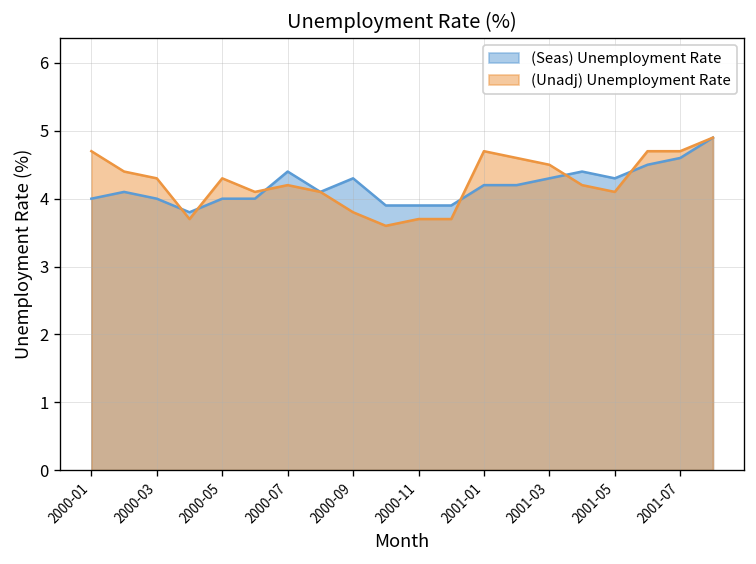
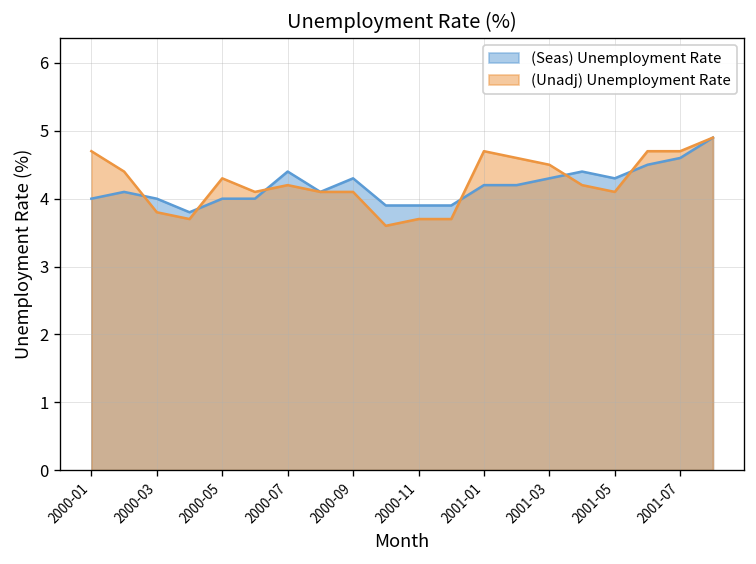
  {
    "(Seas) Unemployment Rate": {
      "2000-01": 4.0,
      "2000-03": 4.0,
      "2000-05": 4.0,
      "2000-07": 4.4,
      "2000-09": 4.3,
      "2000-11": 3.9,
      "2001-01": 4.2,
      "2001-03": 4.3,
      "2001-05": 4.3,
      "2001-07": 4.6
    },
    "(Unadj) Unemployment Rate": {
      "2000-01": 4.7,
-     "2000-03": 4.3,
+     "2000-03": 3.8,
      "2000-05": 4.3,
      "2000-07": 4.2,
-     "2000-09": 3.8,
+     "2000-09": 4.1,
      "2000-11": 3.7,
      "2001-01": 4.7,
      "2001-03": 4.5,
      "2001-05": 4.1,
      "2001-07": 4.7
    }
  }
